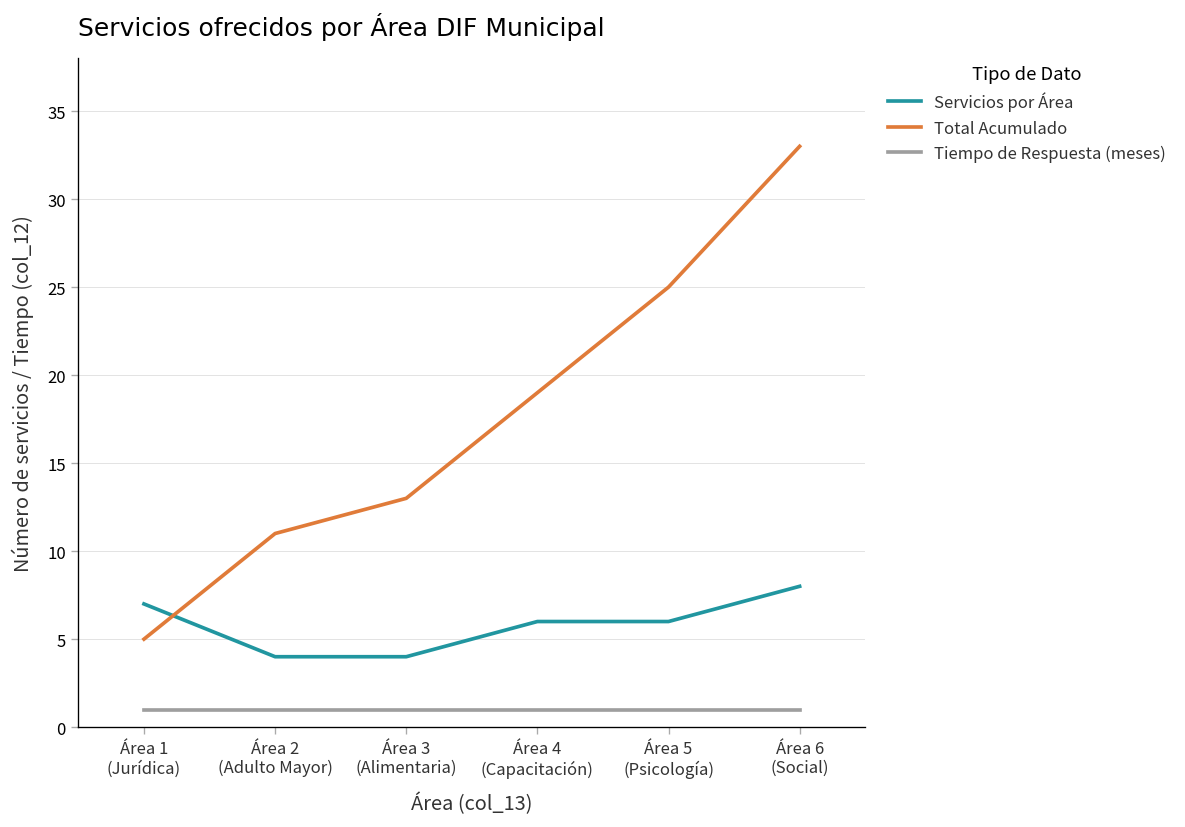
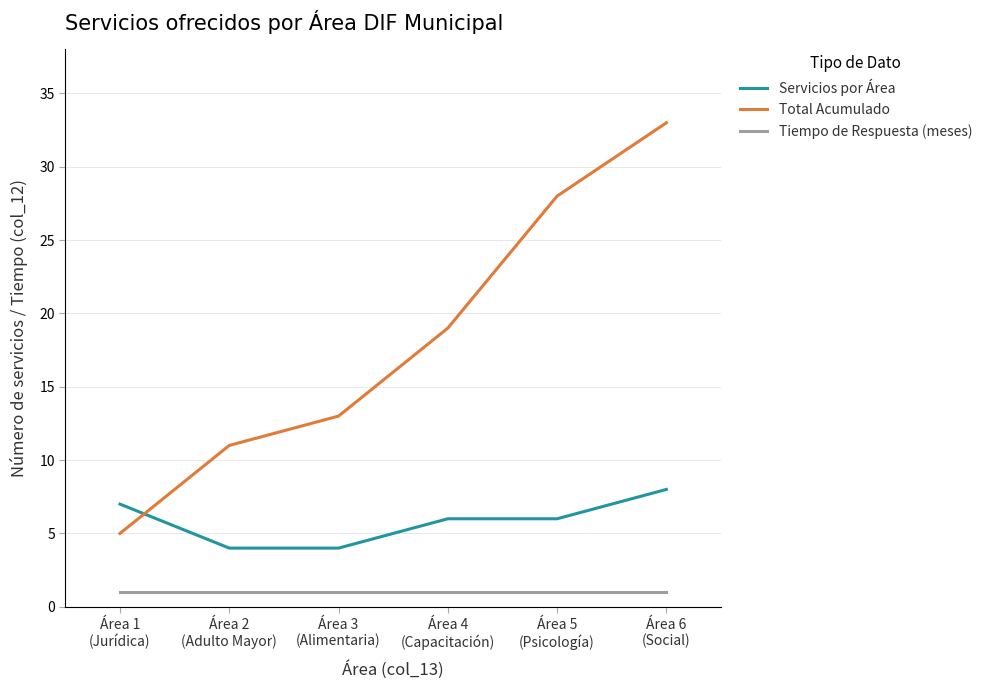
  {
    "Servicios por Área": {
      "Área 1 (Jurídica)": 7,
      "Área 2 (Adulto Mayor)": 4,
      "Área 3 (Alimentaria)": 4,
      "Área 4 (Capacitación)": 6,
      "Área 5 (Psicología)": 6,
      "Área 6 (Social)": 8
    },
    "Total Acumulado": {
      "Área 1 (Jurídica)": 5,
      "Área 2 (Adulto Mayor)": 11,
      "Área 3 (Alimentaria)": 13,
      "Área 4 (Capacitación)": 19,
-     "Área 5 (Psicología)": 25,
+     "Área 5 (Psicología)": 28,
      "Área 6 (Social)": 33
    },
    "Tiempo de Respuesta (meses)": {
      "Área 1 (Jurídica)": 1,
      "Área 2 (Adulto Mayor)": 1,
      "Área 3 (Alimentaria)": 1,
      "Área 4 (Capacitación)": 1,
      "Área 5 (Psicología)": 1,
      "Área 6 (Social)": 1
    }
  }
